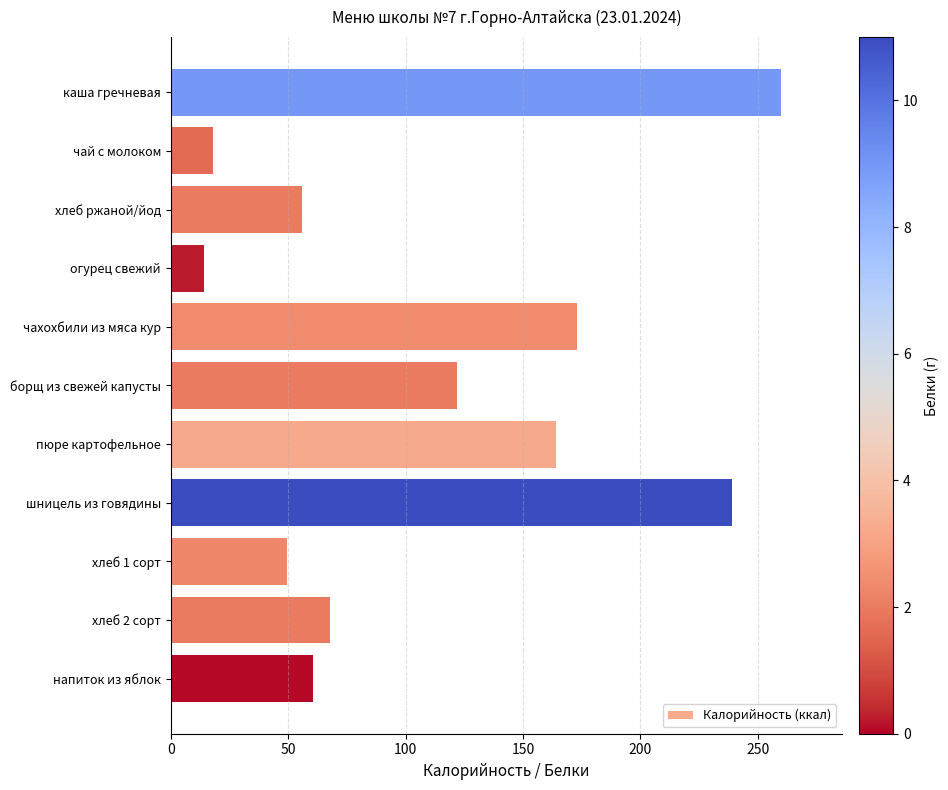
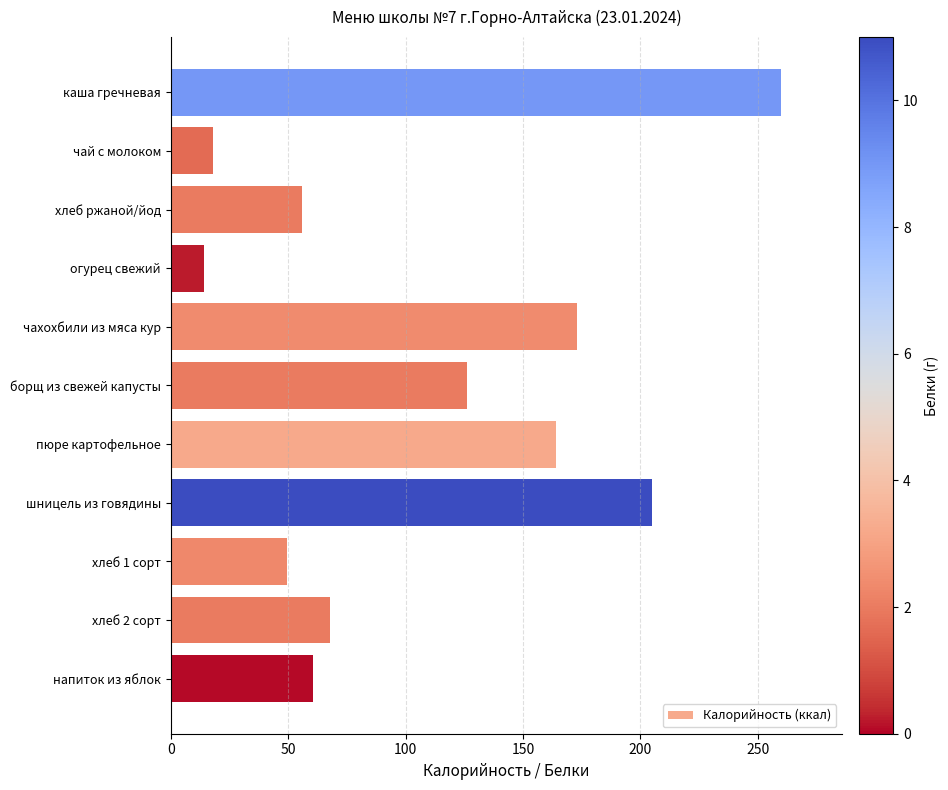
  {
    "каша гречневая": 260,
    "чай с молоком": 18,
    "хлеб ржаной/йод": 56,
    "огурец свежий": 14,
    "чахохбили из мяса кур": 173,
-   "борщ из свежей капусты": 122,
+   "борщ из свежей капусты": 126,
    "пюре картофельное": 164,
-   "шницель из говядины": 239,
+   "шницель из говядины": 205,
    "хлеб 1 сорт": 50,
    "хлеб 2 сорт": 68,
    "напиток из яблок": 61
  }
